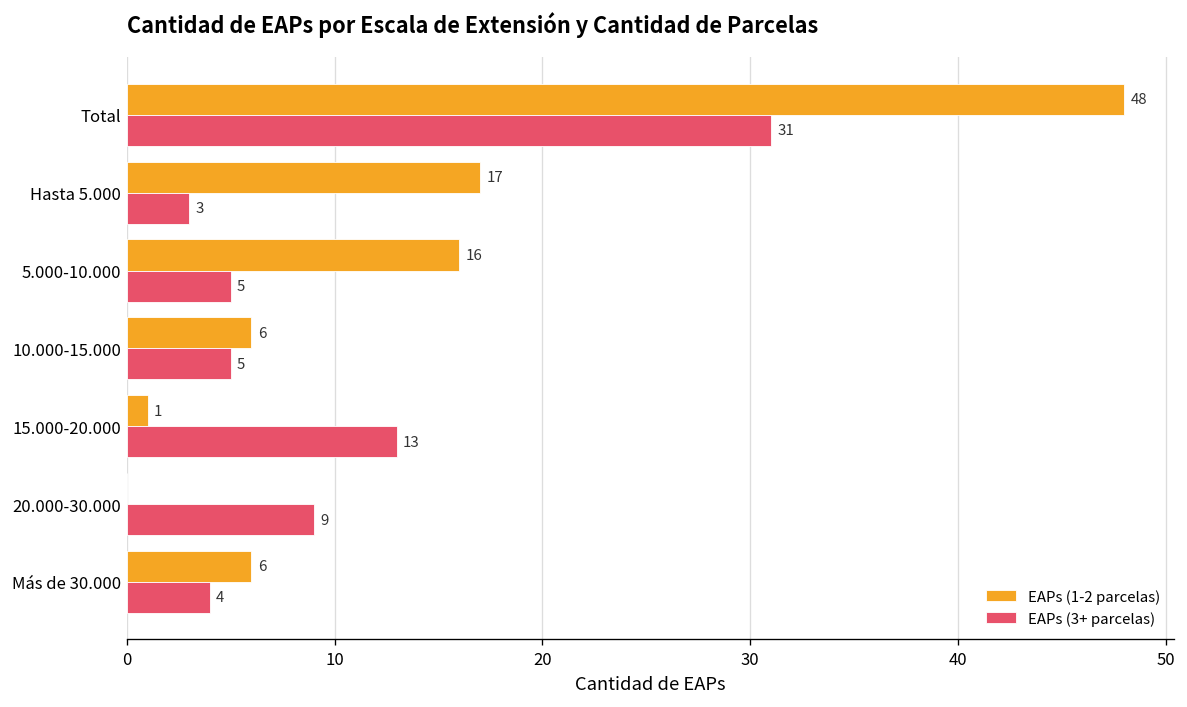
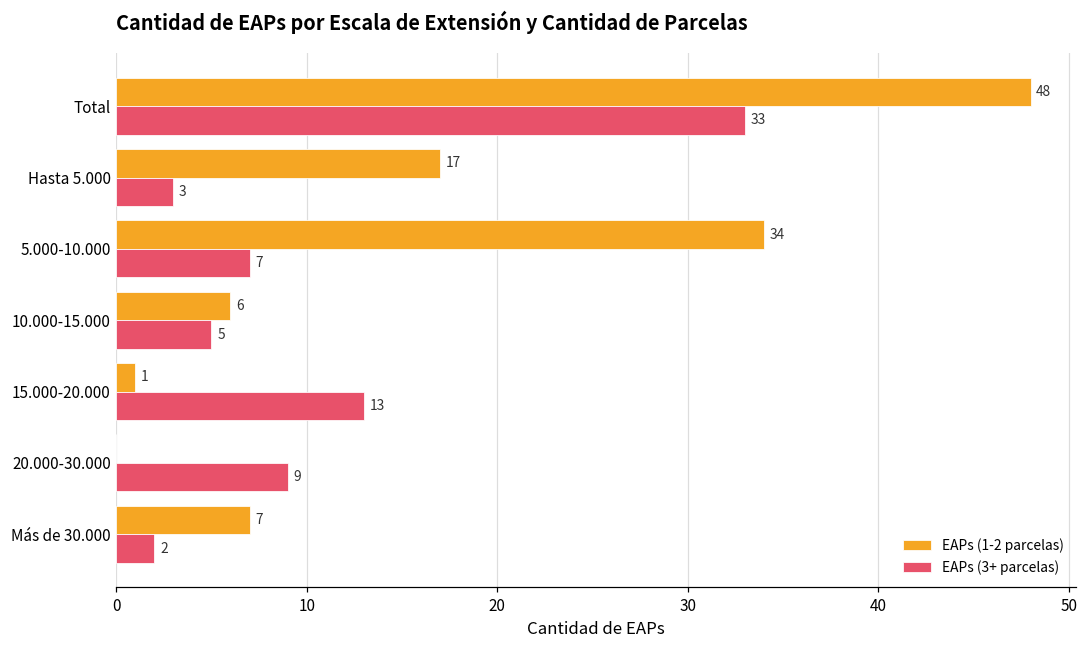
  {
    "EAPs (1-2 parcelas)": {
      "Total": 48,
      "Hasta 5.000": 17,
-     "5.000-10.000": 16,
+     "5.000-10.000": 34,
      "10.000-15.000": 6,
      "15.000-20.000": 1,
-     "Más de 30.000": 6
+     "Más de 30.000": 7
    },
    "EAPs (3+ parcelas)": {
-     "Total": 31,
+     "Total": 33,
      "Hasta 5.000": 3,
-     "5.000-10.000": 5,
+     "5.000-10.000": 7,
      "10.000-15.000": 5,
      "15.000-20.000": 13,
      "20.000-30.000": 9,
-     "Más de 30.000": 4
+     "Más de 30.000": 2
    }
  }
